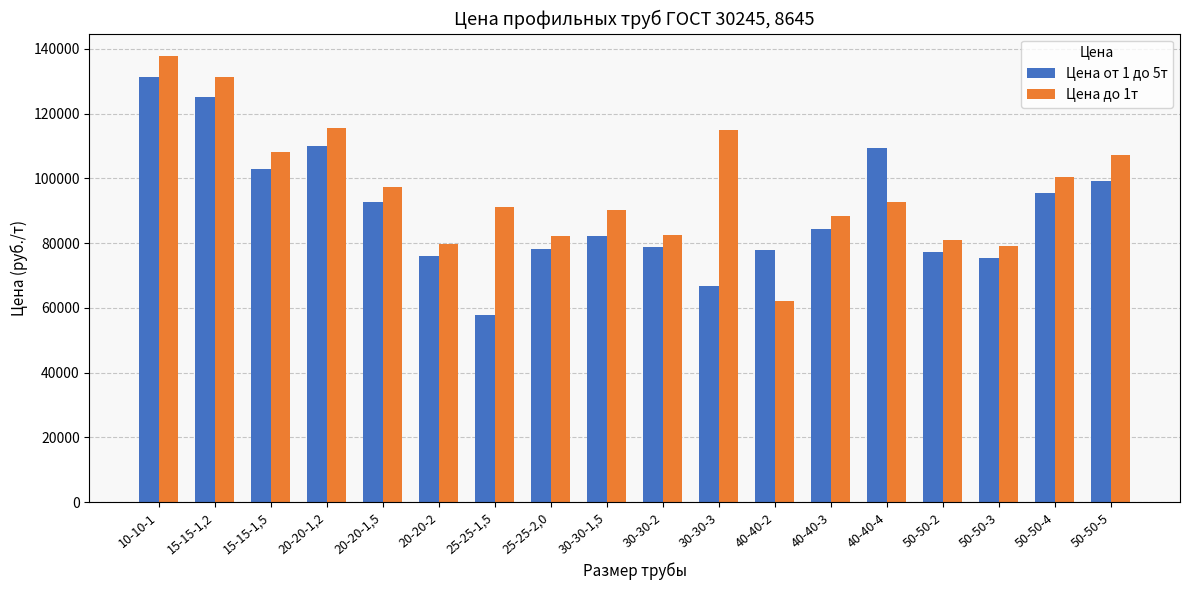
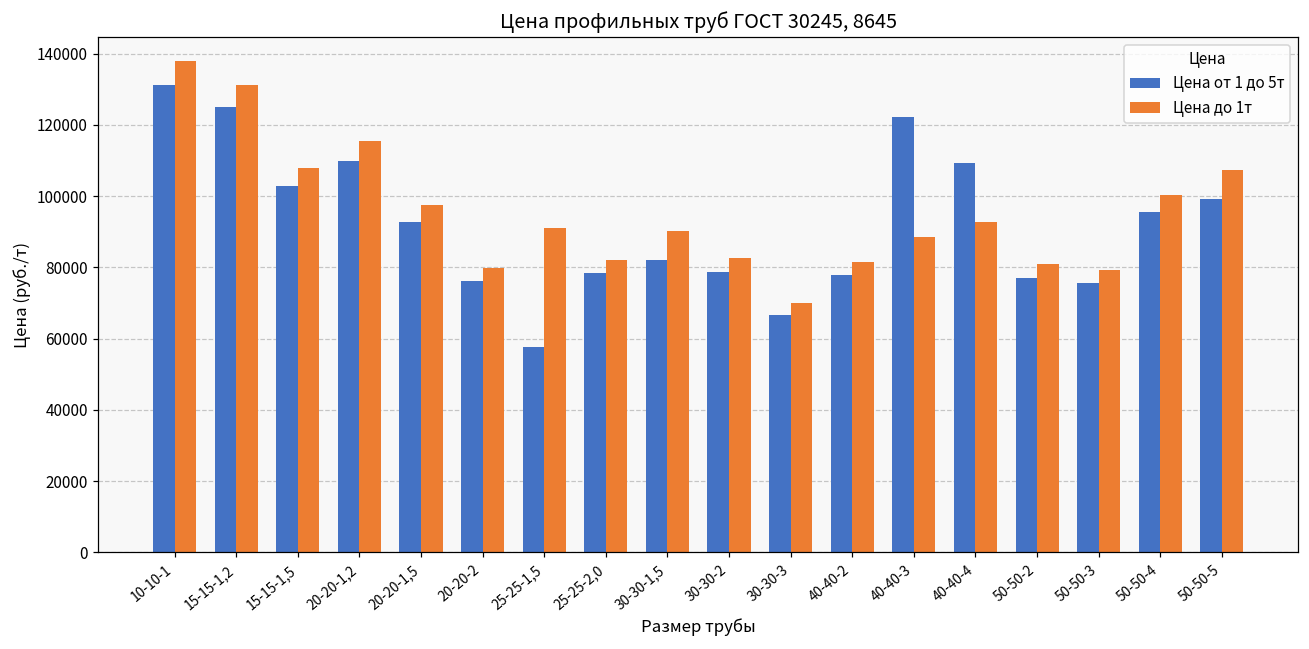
  {
    "Цена от 1 до 5т": {
      "10-10-1": 131000,
      "15-15-1,2": 125000,
      "15-15-1,5": 103000,
      "20-20-1,2": 110000,
      "20-20-1,5": 93000,
      "20-20-2": 76000,
      "25-25-1,5": 58000,
      "25-25-2,0": 78000,
      "30-30-1,5": 82000,
      "30-30-2": 79000,
      "30-30-3": 67000,
      "40-40-2": 78000,
-     "40-40-3": 84000,
+     "40-40-3": 122000,
      "40-40-4": 109000,
      "50-50-2": 77000,
      "50-50-3": 76000,
      "50-50-4": 96000,
      "50-50-5": 99000
    },
    "Цена до 1т": {
      "10-10-1": 138000,
      "15-15-1,2": 131000,
      "15-15-1,5": 108000,
      "20-20-1,2": 116000,
      "20-20-1,5": 97000,
      "20-20-2": 80000,
      "25-25-1,5": 91000,
      "25-25-2,0": 82000,
      "30-30-1,5": 90000,
      "30-30-2": 83000,
-     "30-30-3": 115000,
-     "40-40-2": 62000,
+     "30-30-3": 70000,
+     "40-40-2": 82000,
      "40-40-3": 88000,
      "40-40-4": 93000,
      "50-50-2": 81000,
      "50-50-3": 79000,
      "50-50-4": 100000,
      "50-50-5": 107000
    }
  }
